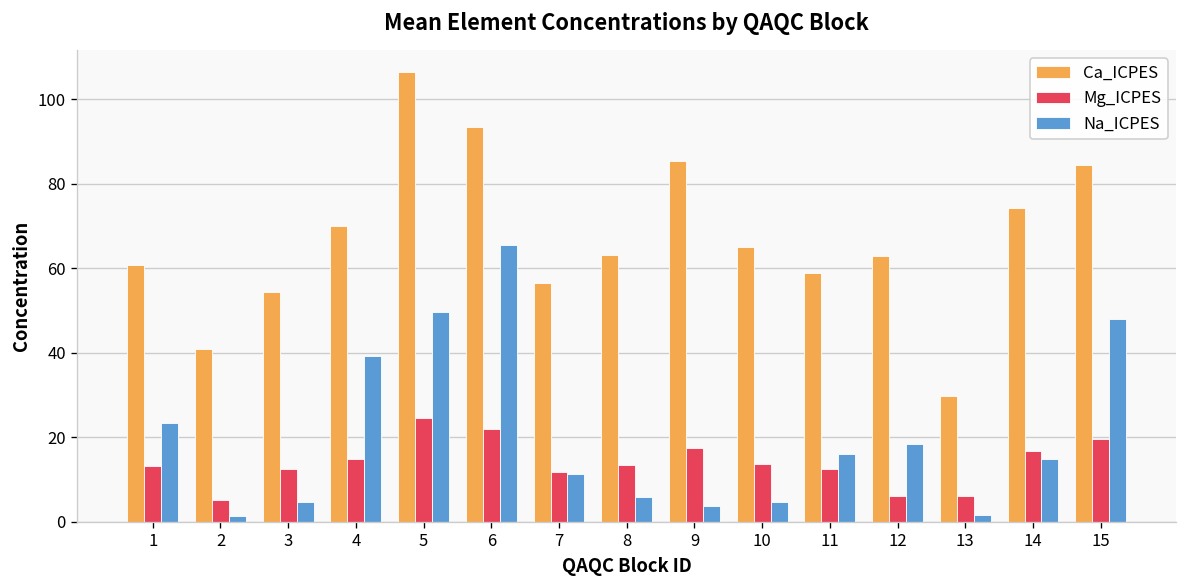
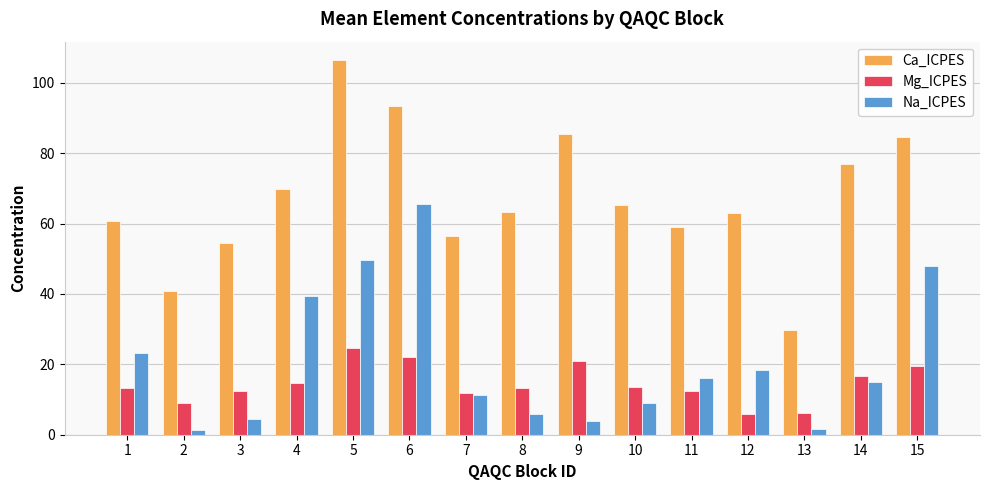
  {
    "Ca_ICPES": {
      "1": 61,
      "2": 41,
      "3": 54,
      "4": 70,
      "5": 106,
      "6": 93,
      "7": 56,
      "8": 63,
      "9": 85,
      "10": 65,
      "11": 59,
      "12": 63,
      "13": 30,
-     "14": 74,
+     "14": 77,
      "15": 85
    },
    "Mg_ICPES": {
      "1": 13,
-     "2": 5,
+     "2": 9,
      "3": 13,
      "4": 15,
      "5": 25,
      "6": 22,
      "7": 12,
      "8": 13,
-     "9": 17,
+     "9": 21,
      "10": 14,
      "11": 13,
      "12": 6,
      "13": 6,
      "14": 17,
      "15": 20
    },
    "Na_ICPES": {
      "1": 23,
      "2": 1,
      "3": 5,
      "4": 39,
      "5": 50,
      "6": 66,
      "7": 11,
      "8": 6,
      "9": 4,
-     "10": 5,
+     "10": 9,
      "11": 16,
      "12": 18,
      "13": 2,
      "14": 15,
      "15": 48
    }
  }
